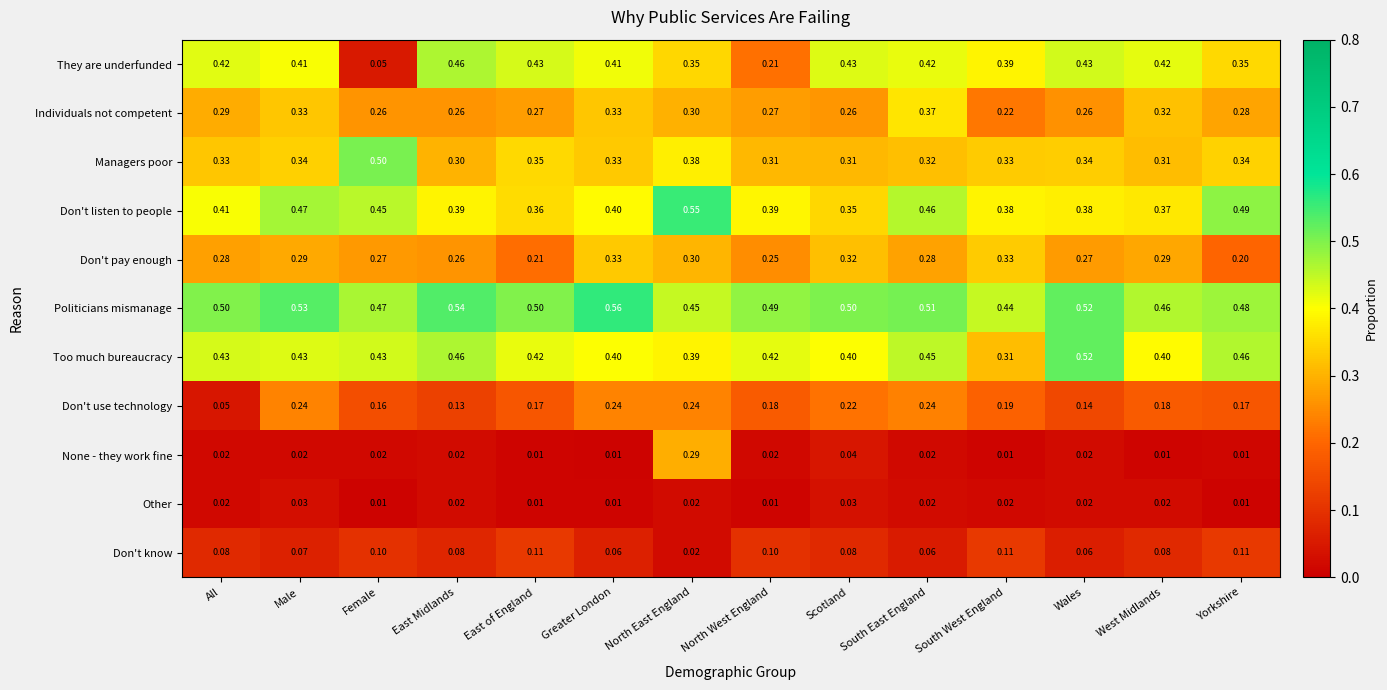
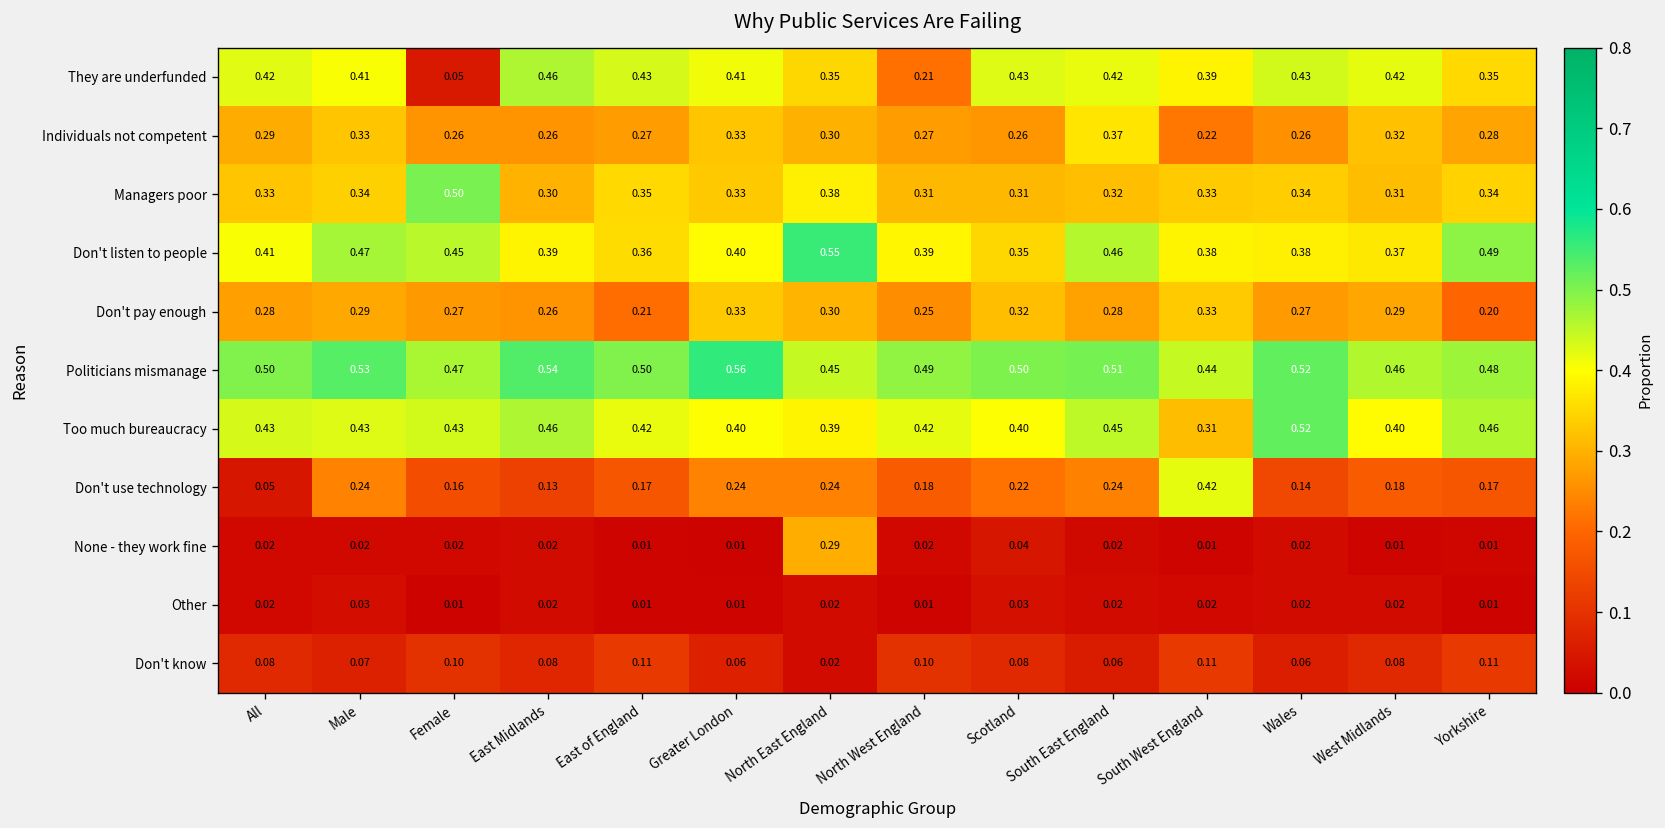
  {
    "They are underfunded": {
      "All": 0.42,
      "Male": 0.41,
      "Female": 0.05,
      "East Midlands": 0.46,
      "East of England": 0.43,
      "Greater London": 0.41,
      "North East England": 0.35,
      "North West England": 0.21,
      "Scotland": 0.43,
      "South East England": 0.42,
      "South West England": 0.39,
      "Wales": 0.43,
      "West Midlands": 0.42,
      "Yorkshire": 0.35
    },
    "Individuals not competent": {
      "All": 0.29,
      "Male": 0.33,
      "Female": 0.26,
      "East Midlands": 0.26,
      "East of England": 0.27,
      "Greater London": 0.33,
      "North East England": 0.30,
      "North West England": 0.27,
      "Scotland": 0.26,
      "South East England": 0.37,
      "South West England": 0.22,
      "Wales": 0.26,
      "West Midlands": 0.32,
      "Yorkshire": 0.28
    },
    "Managers poor": {
      "All": 0.33,
      "Male": 0.34,
      "Female": 0.50,
      "East Midlands": 0.30,
      "East of England": 0.35,
      "Greater London": 0.33,
      "North East England": 0.38,
      "North West England": 0.31,
      "Scotland": 0.31,
      "South East England": 0.32,
      "South West England": 0.33,
      "Wales": 0.34,
      "West Midlands": 0.31,
      "Yorkshire": 0.34
    },
    "Don't listen to people": {
      "All": 0.41,
      "Male": 0.47,
      "Female": 0.45,
      "East Midlands": 0.39,
      "East of England": 0.36,
      "Greater London": 0.40,
      "North East England": 0.55,
      "North West England": 0.39,
      "Scotland": 0.35,
      "South East England": 0.46,
      "South West England": 0.38,
      "Wales": 0.38,
      "West Midlands": 0.37,
      "Yorkshire": 0.49
    },
    "Don't pay enough": {
      "All": 0.28,
      "Male": 0.29,
      "Female": 0.27,
      "East Midlands": 0.26,
      "East of England": 0.21,
      "Greater London": 0.33,
      "North East England": 0.30,
      "North West England": 0.25,
      "Scotland": 0.32,
      "South East England": 0.28,
      "South West England": 0.33,
      "Wales": 0.27,
      "West Midlands": 0.29,
      "Yorkshire": 0.20
    },
    "Politicians mismanage": {
      "All": 0.50,
      "Male": 0.53,
      "Female": 0.47,
      "East Midlands": 0.54,
      "East of England": 0.50,
      "Greater London": 0.56,
      "North East England": 0.45,
      "North West England": 0.49,
      "Scotland": 0.50,
      "South East England": 0.51,
      "South West England": 0.44,
      "Wales": 0.52,
      "West Midlands": 0.46,
      "Yorkshire": 0.48
    },
    "Too much bureaucracy": {
      "All": 0.43,
      "Male": 0.43,
      "Female": 0.43,
      "East Midlands": 0.46,
      "East of England": 0.42,
      "Greater London": 0.40,
      "North East England": 0.39,
      "North West England": 0.42,
      "Scotland": 0.40,
      "South East England": 0.45,
      "South West England": 0.31,
      "Wales": 0.52,
      "West Midlands": 0.40,
      "Yorkshire": 0.46
    },
    "Don't use technology": {
      "All": 0.05,
      "Male": 0.24,
      "Female": 0.16,
      "East Midlands": 0.13,
      "East of England": 0.17,
      "Greater London": 0.24,
      "North East England": 0.24,
      "North West England": 0.18,
      "Scotland": 0.22,
      "South East England": 0.24,
-     "South West England": 0.19,
+     "South West England": 0.42,
      "Wales": 0.14,
      "West Midlands": 0.18,
      "Yorkshire": 0.17
    },
    "None - they work fine": {
      "All": 0.02,
      "Male": 0.02,
      "Female": 0.02,
      "East Midlands": 0.02,
      "East of England": 0.01,
      "Greater London": 0.01,
      "North East England": 0.29,
      "North West England": 0.02,
      "Scotland": 0.04,
      "South East England": 0.02,
      "South West England": 0.01,
      "Wales": 0.02,
      "West Midlands": 0.01,
      "Yorkshire": 0.01
    },
    "Other": {
      "All": 0.02,
      "Male": 0.03,
      "Female": 0.01,
      "East Midlands": 0.02,
      "East of England": 0.01,
      "Greater London": 0.01,
      "North East England": 0.02,
      "North West England": 0.01,
      "Scotland": 0.03,
      "South East England": 0.02,
      "South West England": 0.02,
      "Wales": 0.02,
      "West Midlands": 0.02,
      "Yorkshire": 0.01
    },
    "Don't know": {
      "All": 0.08,
      "Male": 0.07,
      "Female": 0.10,
      "East Midlands": 0.08,
      "East of England": 0.11,
      "Greater London": 0.06,
      "North East England": 0.02,
      "North West England": 0.10,
      "Scotland": 0.08,
      "South East England": 0.06,
      "South West England": 0.11,
      "Wales": 0.06,
      "West Midlands": 0.08,
      "Yorkshire": 0.11
    }
  }
